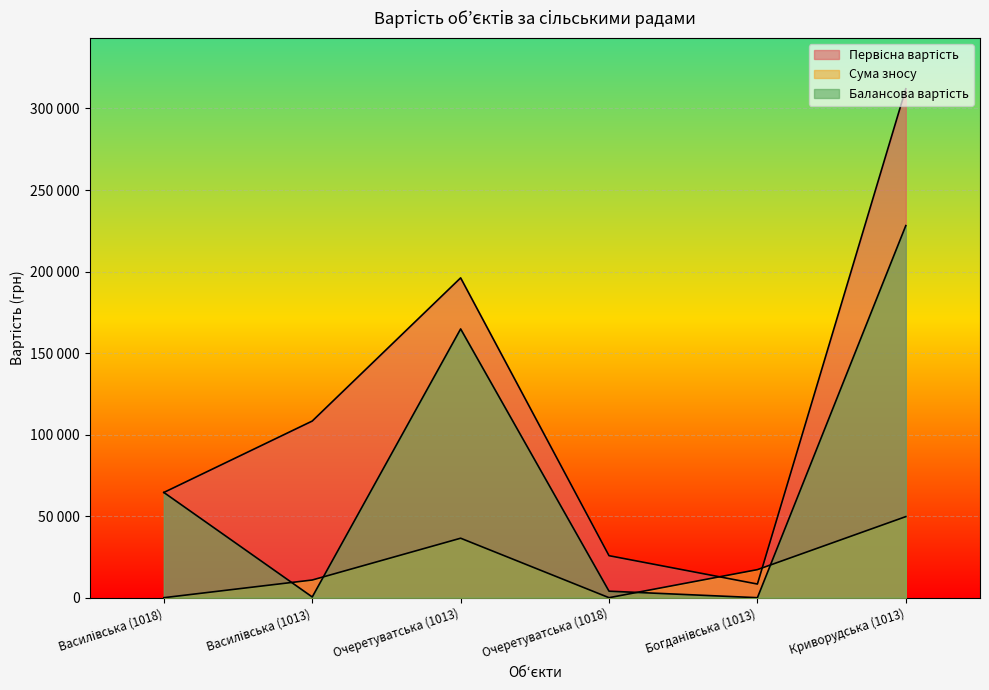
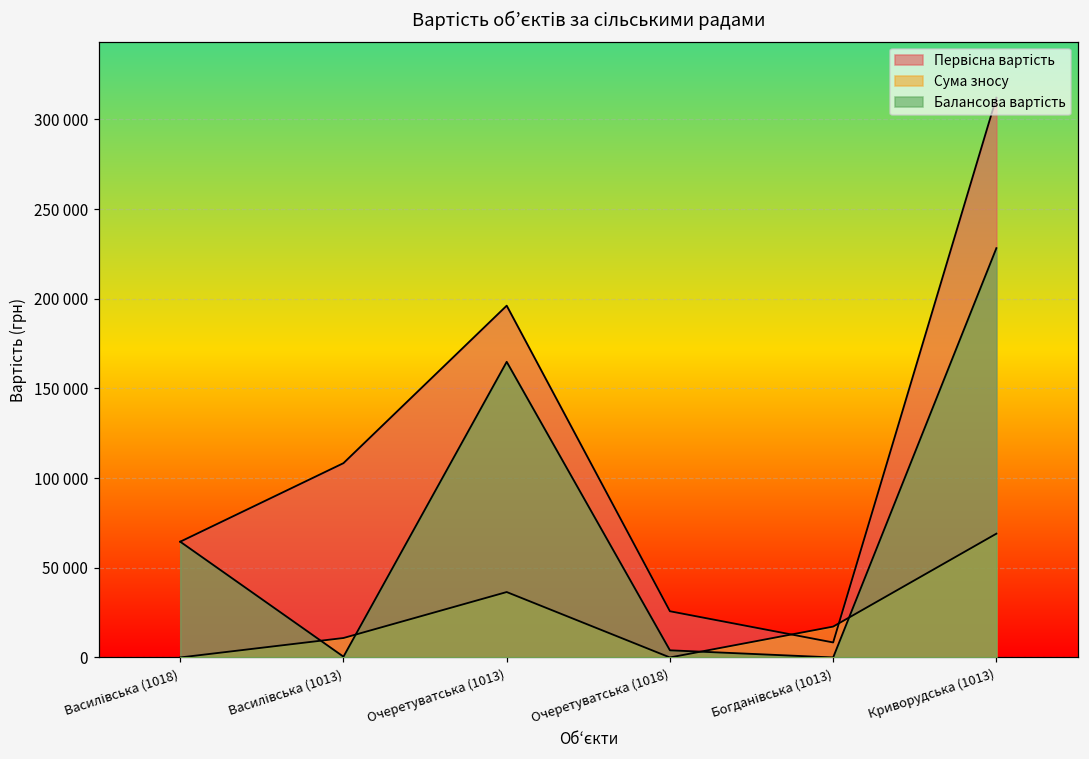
  {
    "Первісна вартість": {
      "Василівська (1013)": 108000,
      "Очеретуватська (1013)": 196000,
      "Очеретуватська (1018)": 26000,
      "Богданівська (1013)": 8000
    },
    "Сума зносу": {
      "Василівська (1018)": 0,
      "Василівська (1013)": 11000,
      "Очеретуватська (1013)": 36000,
      "Очеретуватська (1018)": 0,
      "Богданівська (1013)": 17000,
-     "Криворудська (1013)": 50000
+     "Криворудська (1013)": 69000
    },
    "Балансова вартість": {
      "Василівська (1013)": 0,
      "Очеретуватська (1013)": 165000,
      "Очеретуватська (1018)": 4000,
      "Богданівська (1013)": 0,
      "Криворудська (1013)": 228000
    }
  }
